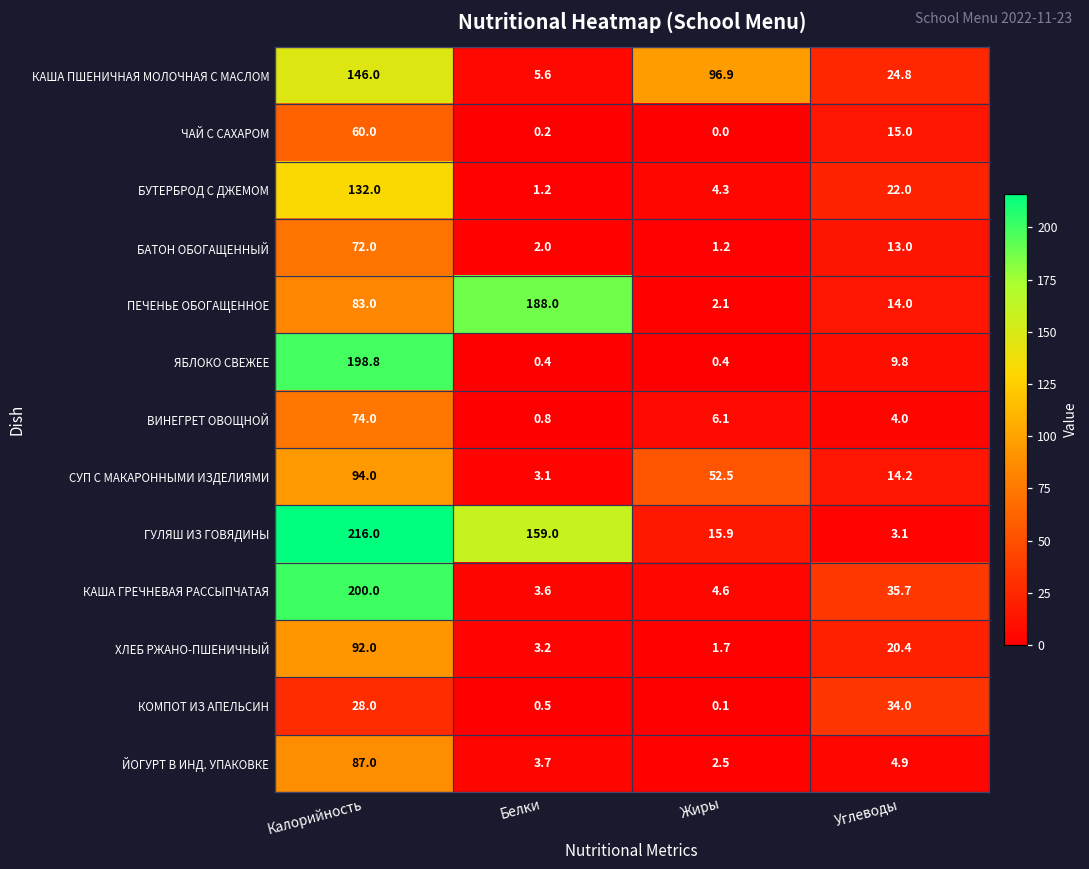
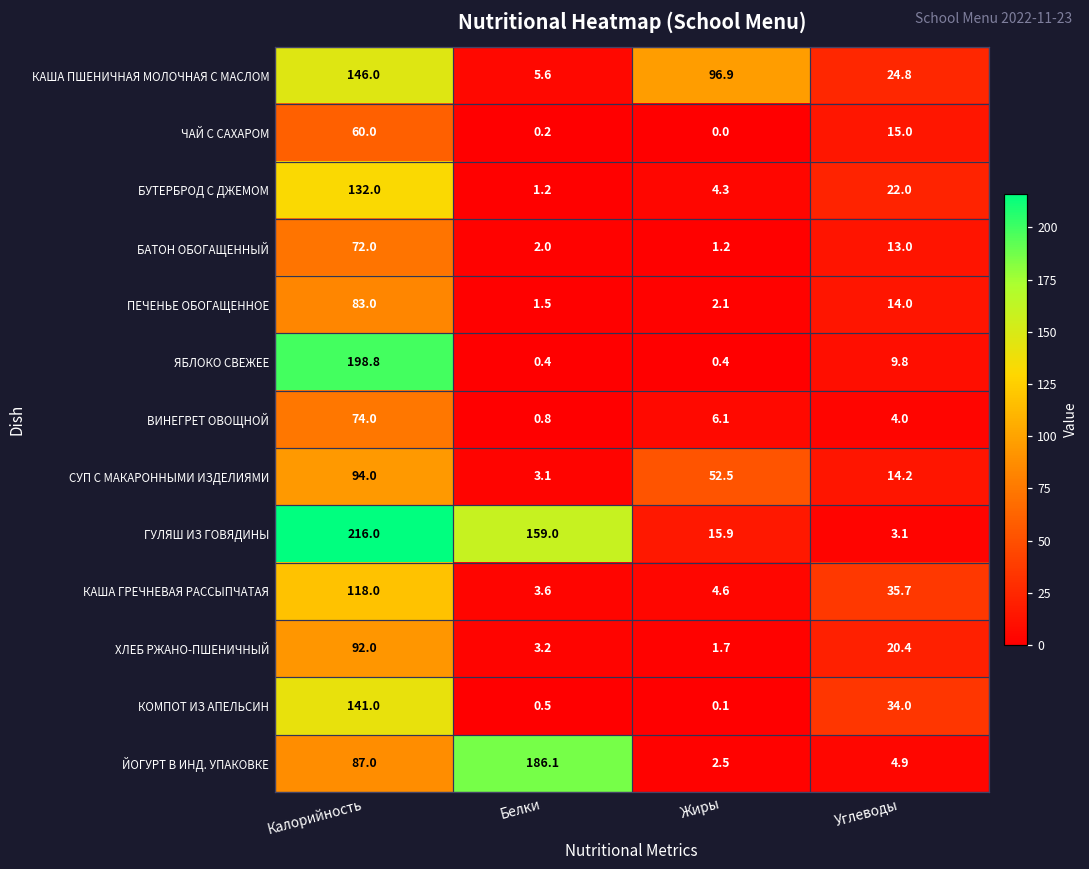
  {
    "КАША ПШЕНИЧНАЯ МОЛОЧНАЯ С МАСЛОМ": {
      "Калорийность": 146.0,
      "Белки": 5.6,
      "Жиры": 96.9,
      "Углеводы": 24.8
    },
    "ЧАЙ С САХАРОМ": {
      "Калорийность": 60.0,
      "Белки": 0.2,
      "Жиры": 0.0,
      "Углеводы": 15.0
    },
    "БУТЕРБРОД С ДЖЕМОМ": {
      "Калорийность": 132.0,
      "Белки": 1.2,
      "Жиры": 4.3,
      "Углеводы": 22.0
    },
    "БАТОН ОБОГАЩЕННЫЙ": {
      "Калорийность": 72.0,
      "Белки": 2.0,
      "Жиры": 1.2,
      "Углеводы": 13.0
    },
    "ПЕЧЕНЬЕ ОБОГАЩЕННОЕ": {
      "Калорийность": 83.0,
-     "Белки": 188.0,
+     "Белки": 1.5,
      "Жиры": 2.1,
      "Углеводы": 14.0
    },
    "ЯБЛОКО СВЕЖЕЕ": {
      "Калорийность": 198.8,
      "Белки": 0.4,
      "Жиры": 0.4,
      "Углеводы": 9.8
    },
    "ВИНЕГРЕТ ОВОЩНОЙ": {
      "Калорийность": 74.0,
      "Белки": 0.8,
      "Жиры": 6.1,
      "Углеводы": 4.0
    },
    "СУП С МАКАРОННЫМИ ИЗДЕЛИЯМИ": {
      "Калорийность": 94.0,
      "Белки": 3.1,
      "Жиры": 52.5,
      "Углеводы": 14.2
    },
    "ГУЛЯШ ИЗ ГОВЯДИНЫ": {
      "Калорийность": 216.0,
      "Белки": 159.0,
      "Жиры": 15.9,
      "Углеводы": 3.1
    },
    "КАША ГРЕЧНЕВАЯ РАССЫПЧАТАЯ": {
-     "Калорийность": 200.0,
+     "Калорийность": 118.0,
      "Белки": 3.6,
      "Жиры": 4.6,
      "Углеводы": 35.7
    },
    "ХЛЕБ РЖАНО-ПШЕНИЧНЫЙ": {
      "Калорийность": 92.0,
      "Белки": 3.2,
      "Жиры": 1.7,
      "Углеводы": 20.4
    },
    "КОМПОТ ИЗ АПЕЛЬСИН": {
-     "Калорийность": 28.0,
+     "Калорийность": 141.0,
      "Белки": 0.5,
      "Жиры": 0.1,
      "Углеводы": 34.0
    },
    "ЙОГУРТ В ИНД. УПАКОВКЕ": {
      "Калорийность": 87.0,
-     "Белки": 3.7,
+     "Белки": 186.1,
      "Жиры": 2.5,
      "Углеводы": 4.9
    }
  }
